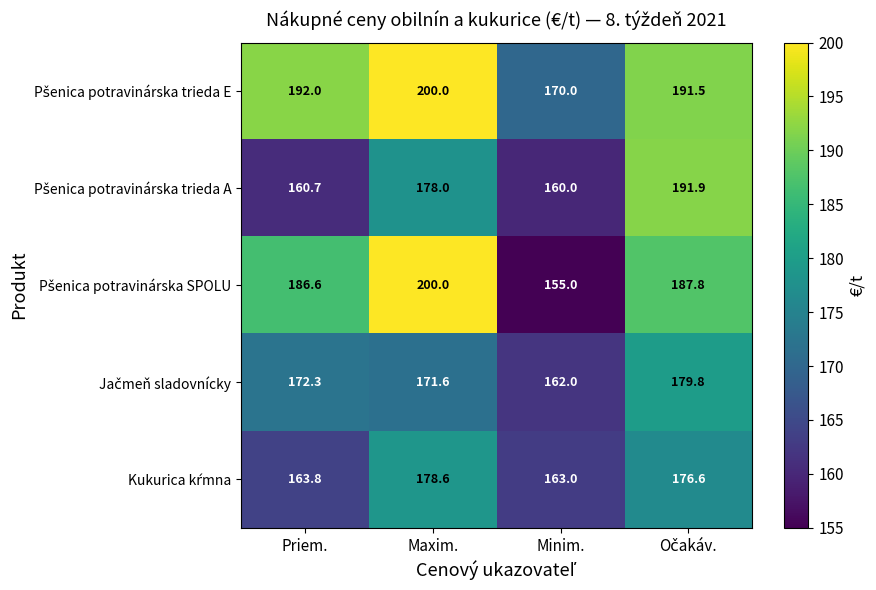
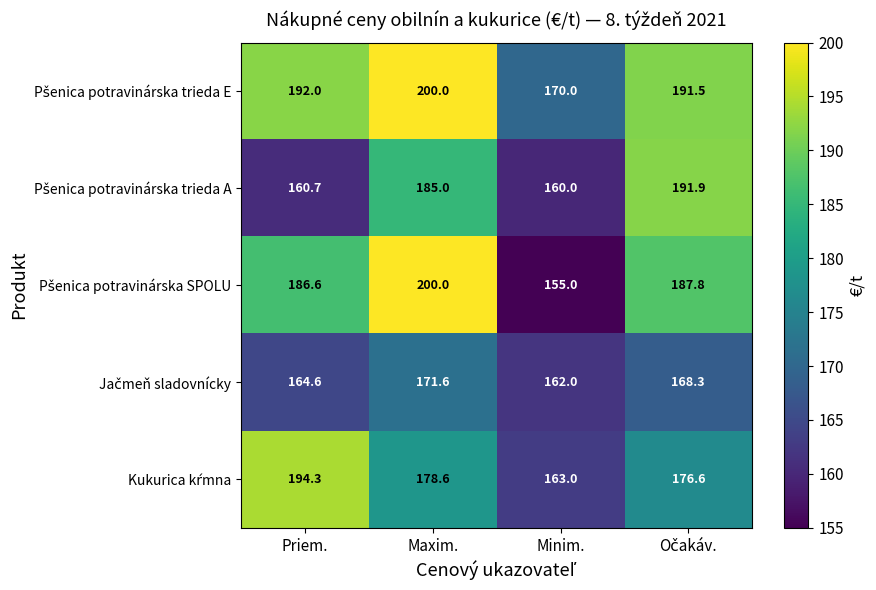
  {
    "Pšenica potravinárska trieda E": {
      "Priem.": 192.0,
      "Maxim.": 200.0,
      "Minim.": 170.0,
      "Očakáv.": 191.5
    },
    "Pšenica potravinárska trieda A": {
      "Priem.": 160.7,
-     "Maxim.": 178.0,
+     "Maxim.": 185.0,
      "Minim.": 160.0,
      "Očakáv.": 191.9
    },
    "Pšenica potravinárska SPOLU": {
      "Priem.": 186.6,
      "Maxim.": 200.0,
      "Minim.": 155.0,
      "Očakáv.": 187.8
    },
    "Jačmeň sladovnícky": {
-     "Priem.": 172.3,
+     "Priem.": 164.6,
      "Maxim.": 171.6,
      "Minim.": 162.0,
-     "Očakáv.": 179.8
+     "Očakáv.": 168.3
    },
    "Kukurica kŕmna": {
-     "Priem.": 163.8,
+     "Priem.": 194.3,
      "Maxim.": 178.6,
      "Minim.": 163.0,
      "Očakáv.": 176.6
    }
  }
